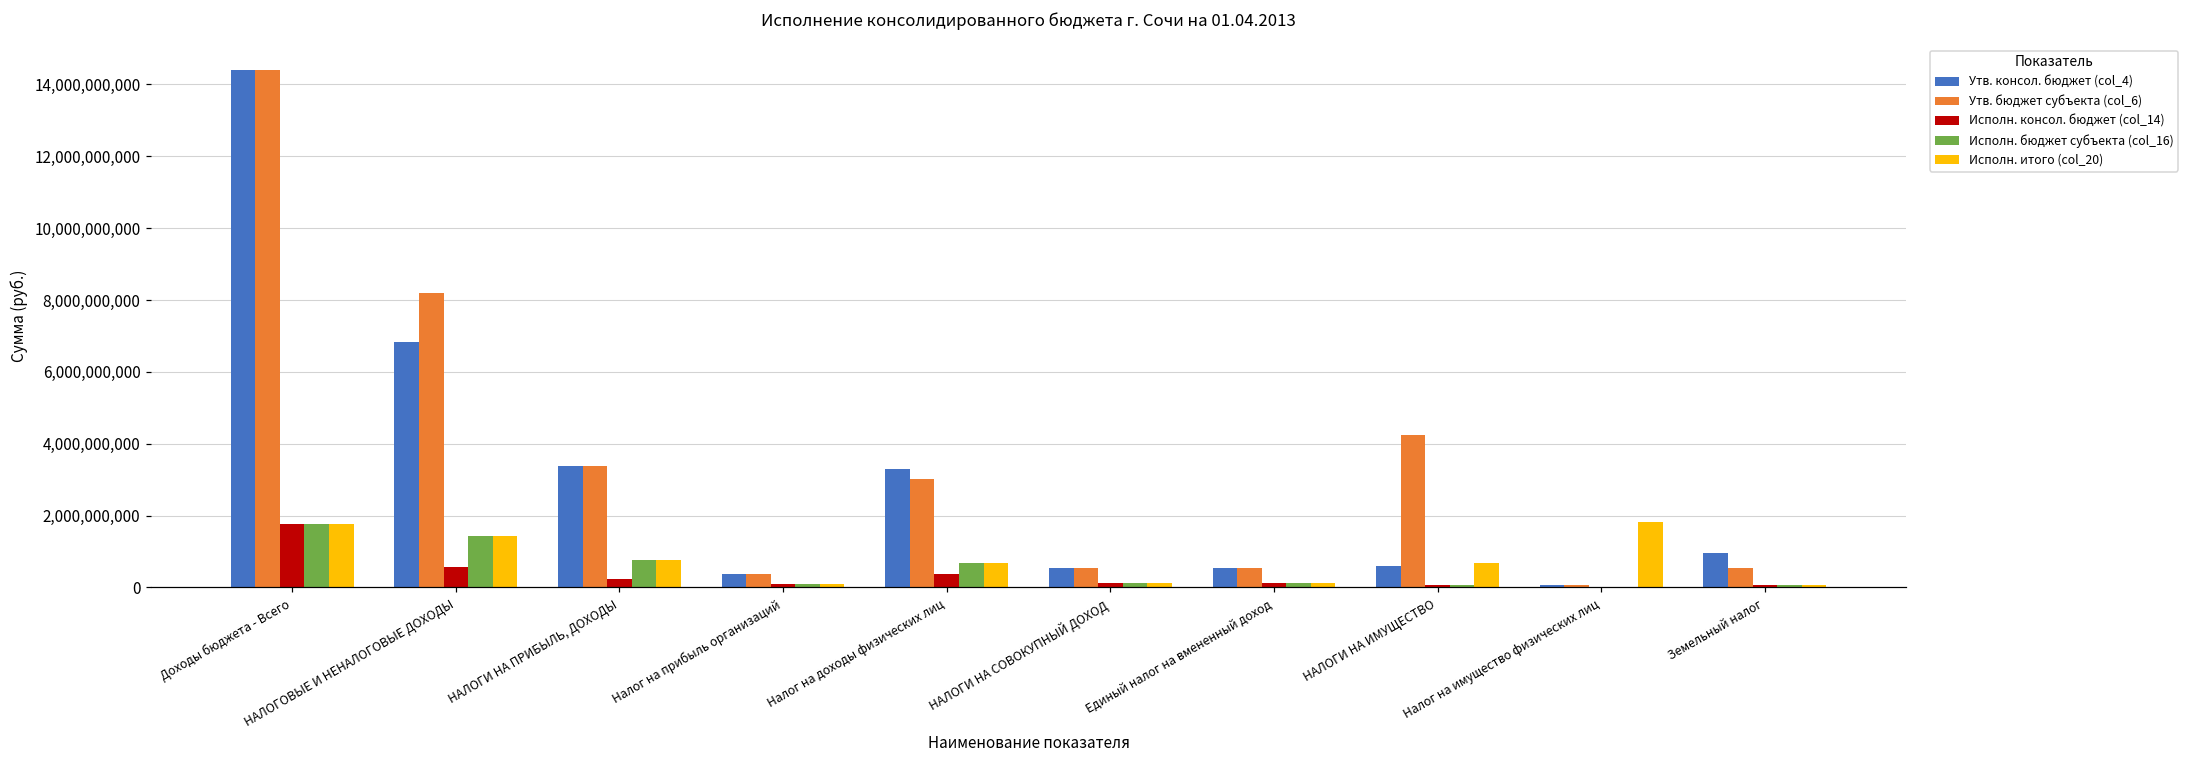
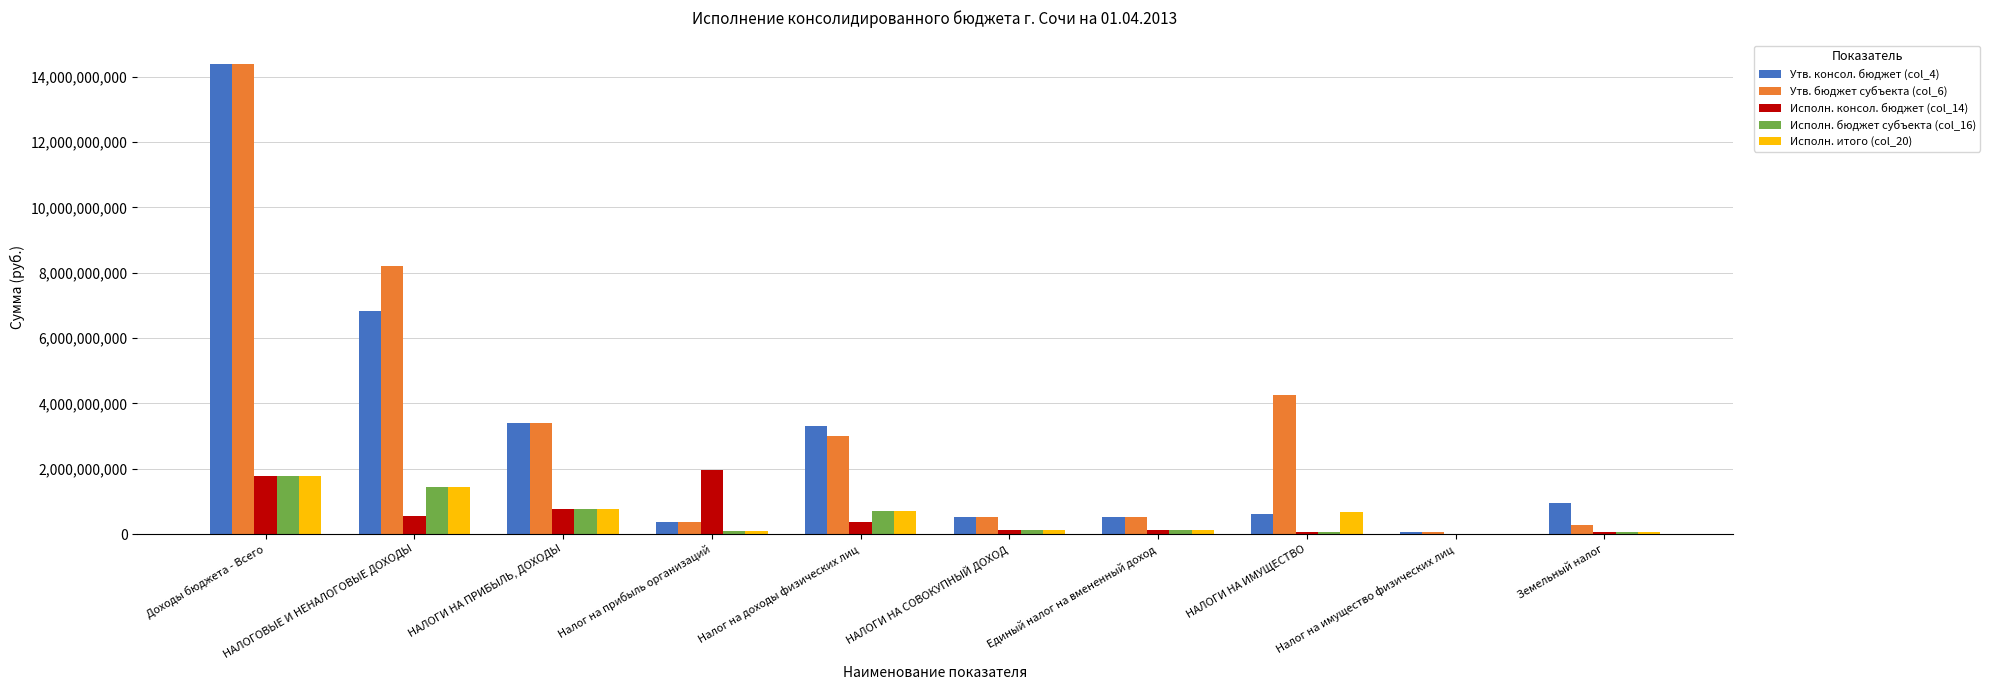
  {
    "Утв. консол. бюджет (col_4)": {
      "Доходы бюджета - Всего": "14,400,000,000",
      "НАЛОГОВЫЕ И НЕНАЛОГОВЫЕ ДОХОДЫ": "6,800,000,000",
      "НАЛОГИ НА ПРИБЫЛЬ, ДОХОДЫ": "3,400,000,000",
      "Налог на прибыль организаций": "400,000,000",
      "Налог на доходы физических лиц": "3,300,000,000",
      "НАЛОГИ НА СОВОКУПНЫЙ ДОХОД": "500,000,000",
      "Единый налог на вмененный доход": "500,000,000",
      "НАЛОГИ НА ИМУЩЕСТВО": "600,000,000",
      "Земельный налог": "1,000,000,000"
    },
    "Утв. бюджет субъекта (col_6)": {
      "Доходы бюджета - Всего": "14,400,000,000",
      "НАЛОГОВЫЕ И НЕНАЛОГОВЫЕ ДОХОДЫ": "8,200,000,000",
      "НАЛОГИ НА ПРИБЫЛЬ, ДОХОДЫ": "3,400,000,000",
      "Налог на прибыль организаций": "400,000,000",
      "Налог на доходы физических лиц": "3,000,000,000",
      "НАЛОГИ НА СОВОКУПНЫЙ ДОХОД": "500,000,000",
      "Единый налог на вмененный доход": "500,000,000",
      "НАЛОГИ НА ИМУЩЕСТВО": "4,200,000,000",
-     "Земельный налог": "500,000,000"
+     "Земельный налог": "300,000,000"
    },
    "Исполн. консол. бюджет (col_14)": {
      "Доходы бюджета - Всего": "1,800,000,000",
      "НАЛОГОВЫЕ И НЕНАЛОГОВЫЕ ДОХОДЫ": "600,000,000",
-     "НАЛОГИ НА ПРИБЫЛЬ, ДОХОДЫ": "200,000,000",
-     "Налог на прибыль организаций": "100,000,000",
+     "НАЛОГИ НА ПРИБЫЛЬ, ДОХОДЫ": "800,000,000",
+     "Налог на прибыль организаций": "2,000,000,000",
      "Налог на доходы физических лиц": "400,000,000",
      "НАЛОГИ НА СОВОКУПНЫЙ ДОХОД": "100,000,000",
      "Единый налог на вмененный доход": "100,000,000",
      "НАЛОГИ НА ИМУЩЕСТВО": "100,000,000"
    },
    "Исполн. бюджет субъекта (col_16)": {
      "Доходы бюджета - Всего": "1,800,000,000",
      "НАЛОГОВЫЕ И НЕНАЛОГОВЫЕ ДОХОДЫ": "1,400,000,000",
      "НАЛОГИ НА ПРИБЫЛЬ, ДОХОДЫ": "800,000,000",
      "Налог на прибыль организаций": "100,000,000",
      "Налог на доходы физических лиц": "700,000,000",
      "НАЛОГИ НА СОВОКУПНЫЙ ДОХОД": "100,000,000",
      "Единый налог на вмененный доход": "100,000,000",
      "НАЛОГИ НА ИМУЩЕСТВО": "100,000,000"
    },
    "Исполн. итого (col_20)": {
      "Доходы бюджета - Всего": "1,800,000,000",
      "НАЛОГОВЫЕ И НЕНАЛОГОВЫЕ ДОХОДЫ": "1,400,000,000",
      "НАЛОГИ НА ПРИБЫЛЬ, ДОХОДЫ": "800,000,000",
      "Налог на прибыль организаций": "100,000,000",
      "Налог на доходы физических лиц": "700,000,000",
      "НАЛОГИ НА СОВОКУПНЫЙ ДОХОД": "100,000,000",
      "Единый налог на вмененный доход": "100,000,000",
      "НАЛОГИ НА ИМУЩЕСТВО": "700,000,000",
-     "Налог на имущество физических лиц": "1,800,000,000"
+     "Налог на имущество физических лиц": "0"
    }
  }
